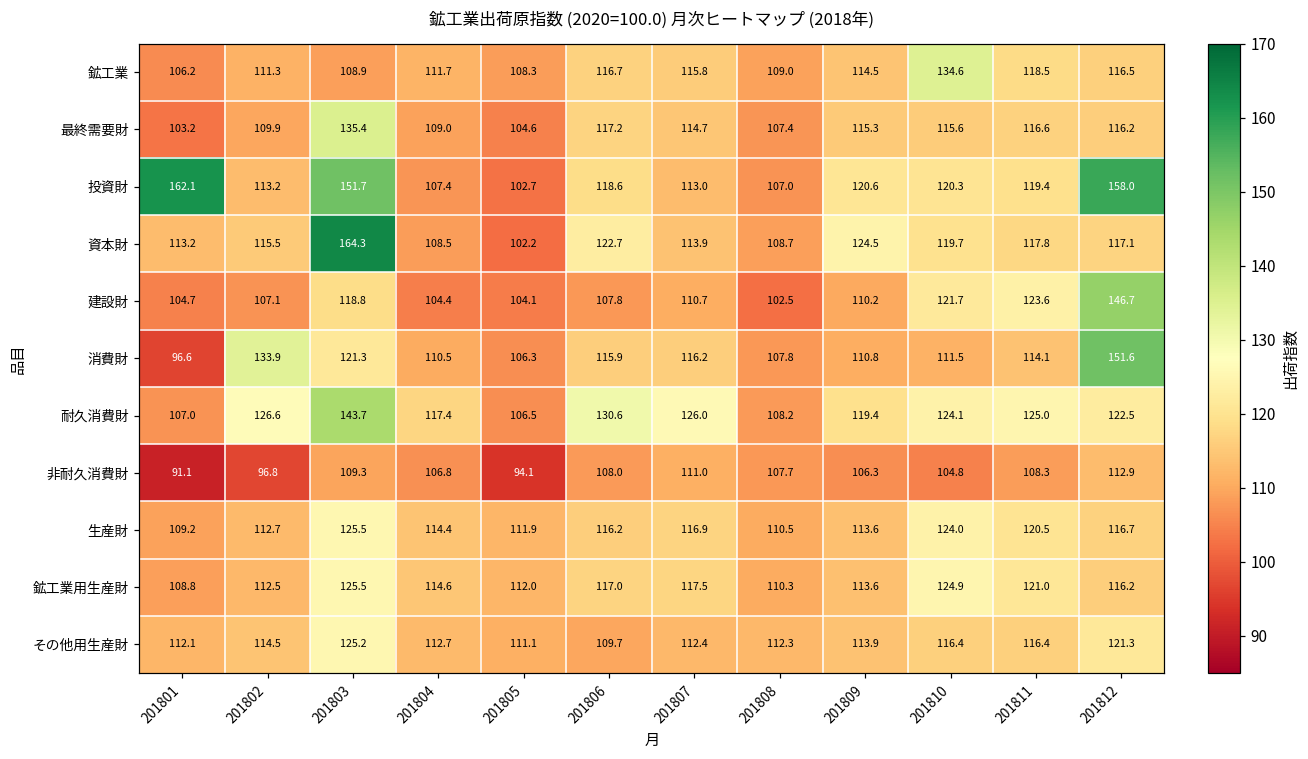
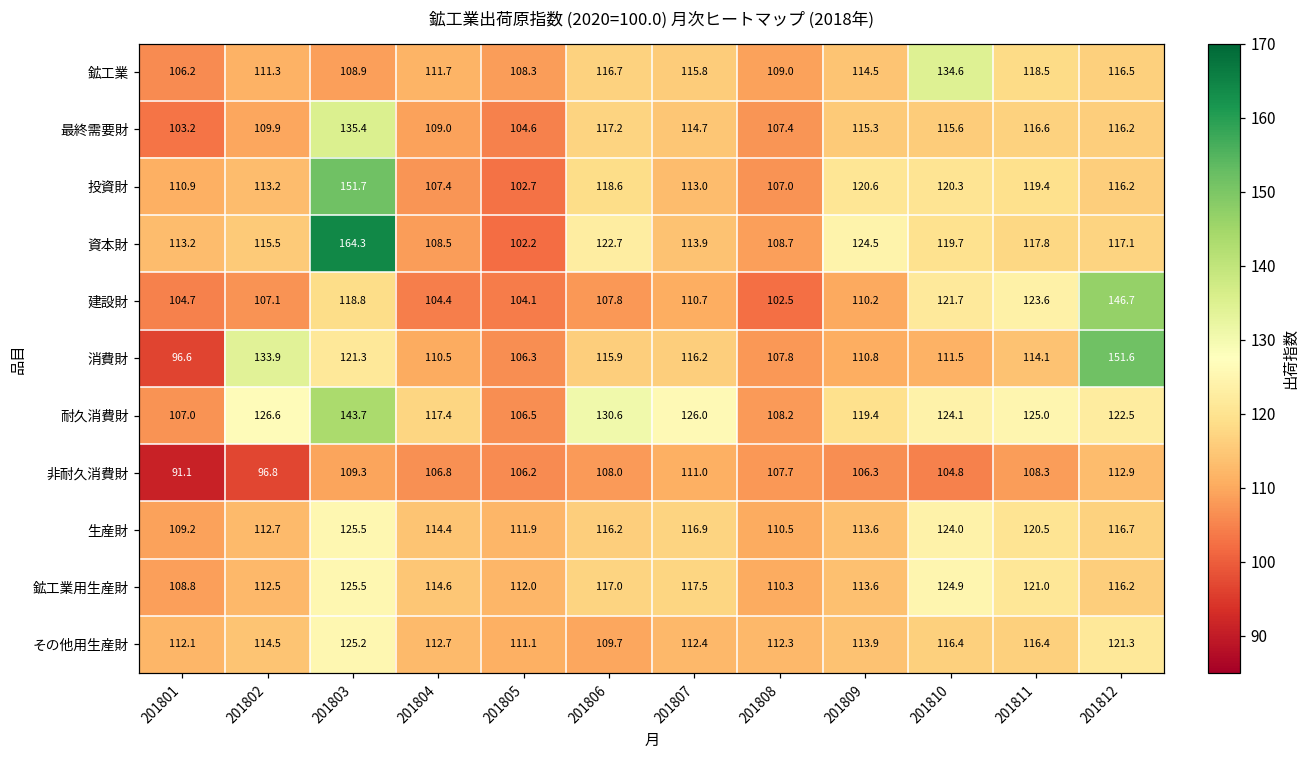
  {
    "鉱工業": {
      "201801": 106.2,
      "201802": 111.3,
      "201803": 108.9,
      "201804": 111.7,
      "201805": 108.3,
      "201806": 116.7,
      "201807": 115.8,
      "201808": 109.0,
      "201809": 114.5,
      "201810": 134.6,
      "201811": 118.5,
      "201812": 116.5
    },
    "最終需要財": {
      "201801": 103.2,
      "201802": 109.9,
      "201803": 135.4,
      "201804": 109.0,
      "201805": 104.6,
      "201806": 117.2,
      "201807": 114.7,
      "201808": 107.4,
      "201809": 115.3,
      "201810": 115.6,
      "201811": 116.6,
      "201812": 116.2
    },
    "投資財": {
-     "201801": 162.1,
+     "201801": 110.9,
      "201802": 113.2,
      "201803": 151.7,
      "201804": 107.4,
      "201805": 102.7,
      "201806": 118.6,
      "201807": 113.0,
      "201808": 107.0,
      "201809": 120.6,
      "201810": 120.3,
      "201811": 119.4,
-     "201812": 158.0
+     "201812": 116.2
    },
    "資本財": {
      "201801": 113.2,
      "201802": 115.5,
      "201803": 164.3,
      "201804": 108.5,
      "201805": 102.2,
      "201806": 122.7,
      "201807": 113.9,
      "201808": 108.7,
      "201809": 124.5,
      "201810": 119.7,
      "201811": 117.8,
      "201812": 117.1
    },
    "建設財": {
      "201801": 104.7,
      "201802": 107.1,
      "201803": 118.8,
      "201804": 104.4,
      "201805": 104.1,
      "201806": 107.8,
      "201807": 110.7,
      "201808": 102.5,
      "201809": 110.2,
      "201810": 121.7,
      "201811": 123.6,
      "201812": 146.7
    },
    "消費財": {
      "201801": 96.6,
      "201802": 133.9,
      "201803": 121.3,
      "201804": 110.5,
      "201805": 106.3,
      "201806": 115.9,
      "201807": 116.2,
      "201808": 107.8,
      "201809": 110.8,
      "201810": 111.5,
      "201811": 114.1,
      "201812": 151.6
    },
    "耐久消費財": {
      "201801": 107.0,
      "201802": 126.6,
      "201803": 143.7,
      "201804": 117.4,
      "201805": 106.5,
      "201806": 130.6,
      "201807": 126.0,
      "201808": 108.2,
      "201809": 119.4,
      "201810": 124.1,
      "201811": 125.0,
      "201812": 122.5
    },
    "非耐久消費財": {
      "201801": 91.1,
      "201802": 96.8,
      "201803": 109.3,
      "201804": 106.8,
-     "201805": 94.1,
+     "201805": 106.2,
      "201806": 108.0,
      "201807": 111.0,
      "201808": 107.7,
      "201809": 106.3,
      "201810": 104.8,
      "201811": 108.3,
      "201812": 112.9
    },
    "生産財": {
      "201801": 109.2,
      "201802": 112.7,
      "201803": 125.5,
      "201804": 114.4,
      "201805": 111.9,
      "201806": 116.2,
      "201807": 116.9,
      "201808": 110.5,
      "201809": 113.6,
      "201810": 124.0,
      "201811": 120.5,
      "201812": 116.7
    },
    "鉱工業用生産財": {
      "201801": 108.8,
      "201802": 112.5,
      "201803": 125.5,
      "201804": 114.6,
      "201805": 112.0,
      "201806": 117.0,
      "201807": 117.5,
      "201808": 110.3,
      "201809": 113.6,
      "201810": 124.9,
      "201811": 121.0,
      "201812": 116.2
    },
    "その他用生産財": {
      "201801": 112.1,
      "201802": 114.5,
      "201803": 125.2,
      "201804": 112.7,
      "201805": 111.1,
      "201806": 109.7,
      "201807": 112.4,
      "201808": 112.3,
      "201809": 113.9,
      "201810": 116.4,
      "201811": 116.4,
      "201812": 121.3
    }
  }
